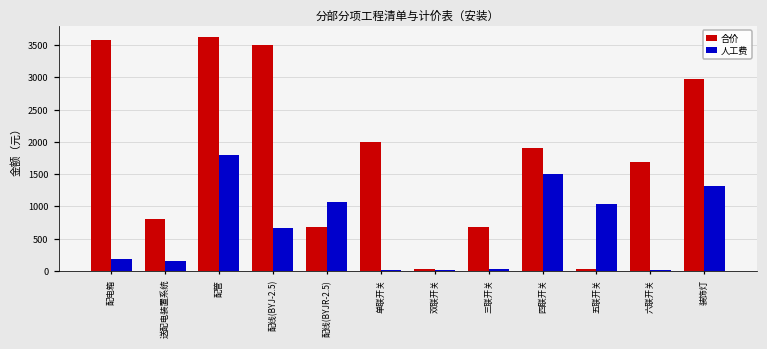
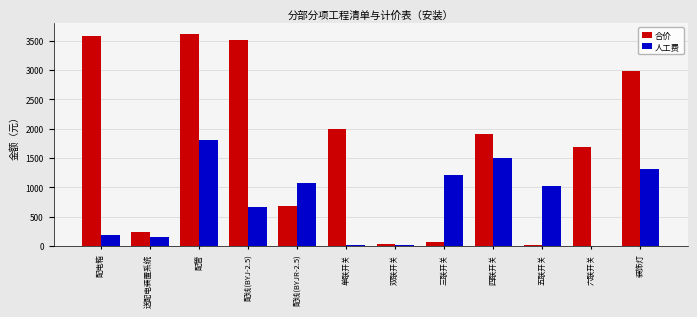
  {
    "合价": {
      "配电箱": 3600,
-     "送配电装置系统": 800,
+     "送配电装置系统": 200,
      "配管": 3600,
      "配线(BYJ-2.5)": 3500,
      "配线(BYJR-2.5)": 700,
      "单联开关": 2000,
-     "三联开关": 700,
+     "三联开关": 100,
      "四联开关": 1900,
      "六联开关": 1700,
      "装饰灯": 3000
    },
    "人工费": {
      "配电箱": 200,
      "送配电装置系统": 200,
      "配管": 1800,
      "配线(BYJ-2.5)": 700,
      "配线(BYJR-2.5)": 1100,
-     "三联开关": 0,
+     "三联开关": 1200,
      "四联开关": 1500,
      "五联开关": 1000,
      "装饰灯": 1300
    }
  }
